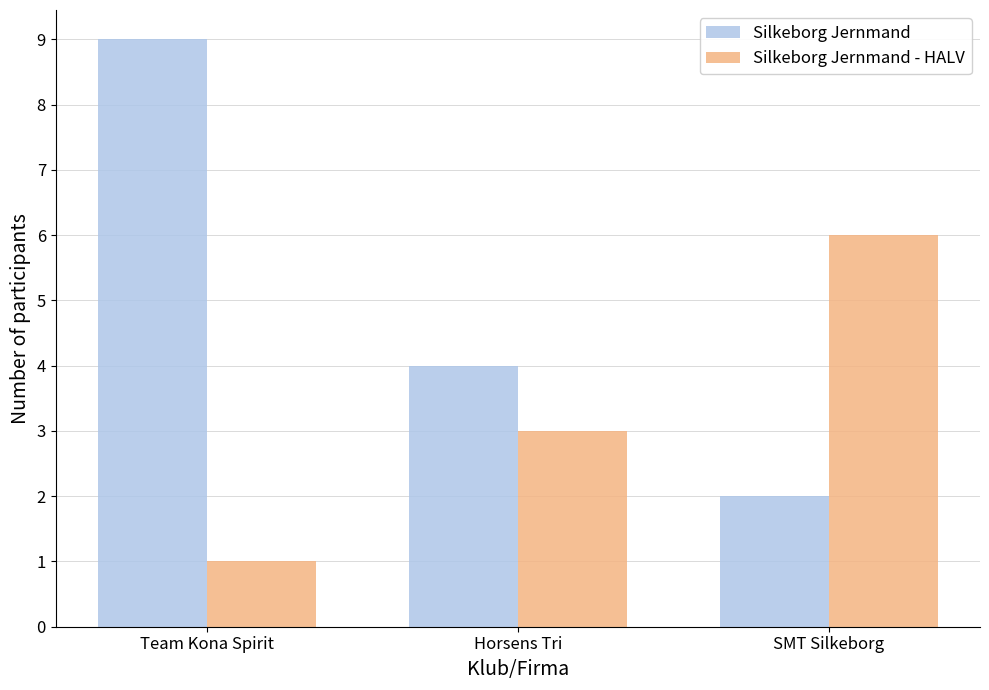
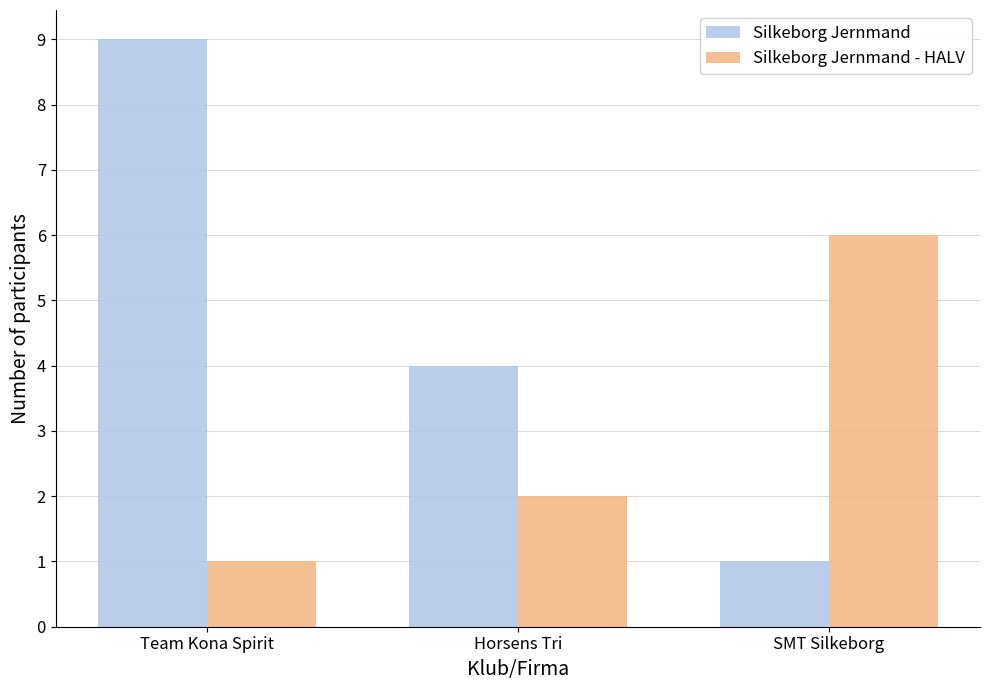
  {
    "Silkeborg Jernmand": {
      "Team Kona Spirit": 9,
      "Horsens Tri": 4,
-     "SMT Silkeborg": 2
+     "SMT Silkeborg": 1
    },
    "Silkeborg Jernmand - HALV": {
      "Team Kona Spirit": 1,
-     "Horsens Tri": 3,
+     "Horsens Tri": 2,
      "SMT Silkeborg": 6
    }
  }
